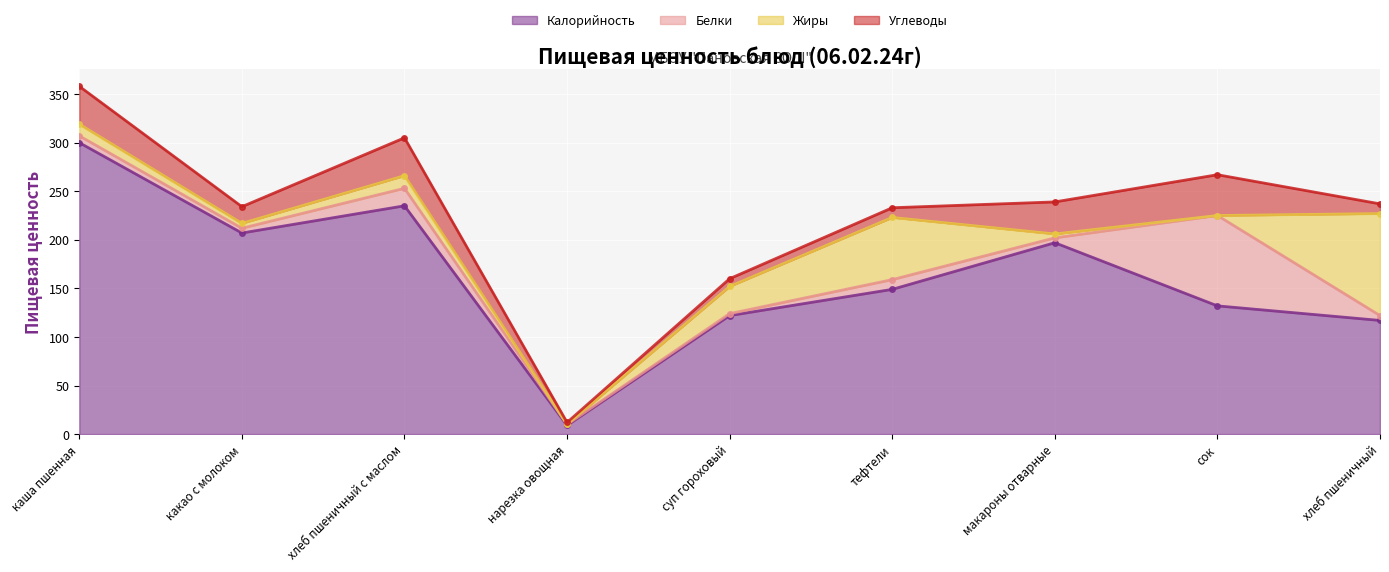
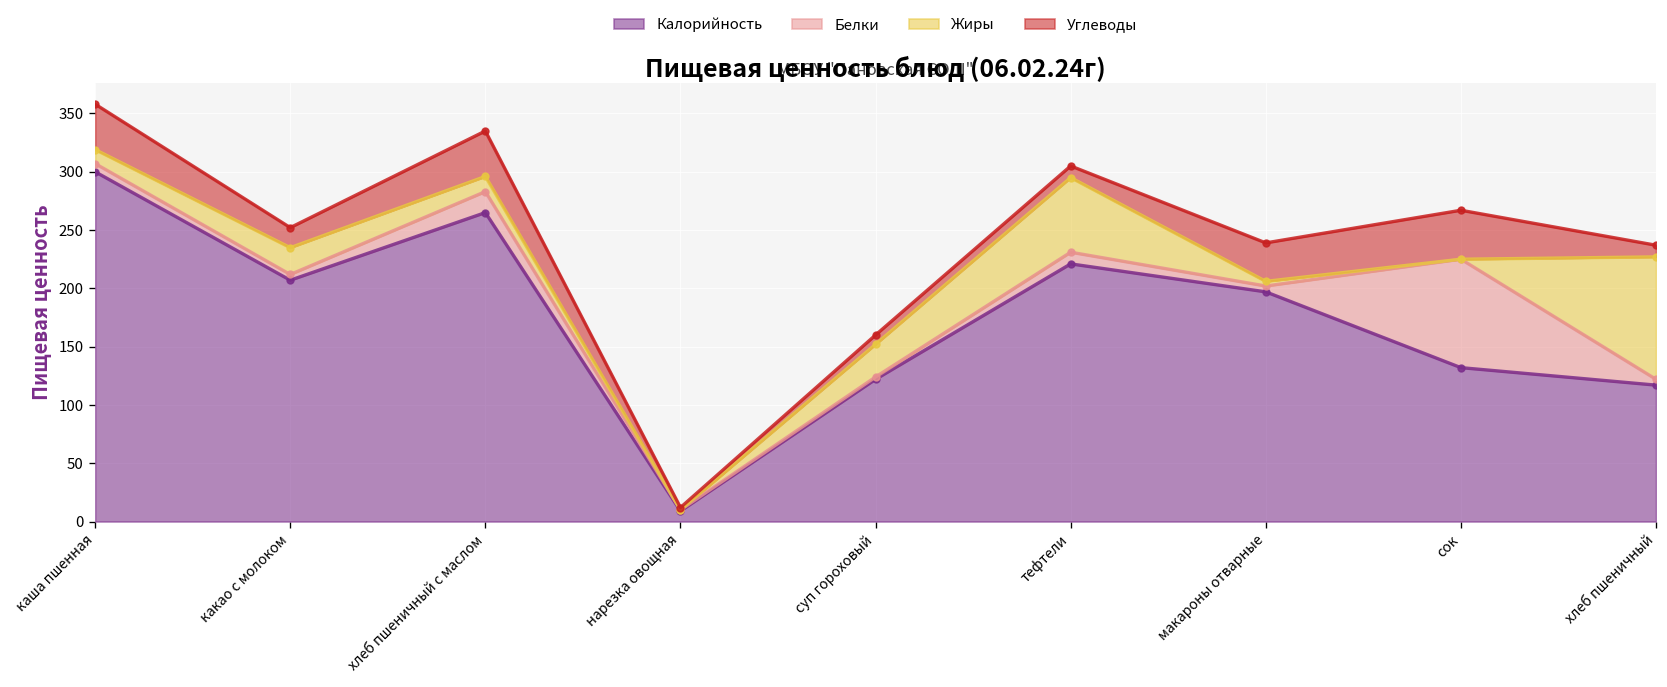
  {
    "Калорийность": {
      "каша пшенная": 300,
      "какао с молоком": 210,
-     "хлеб пшеничный с маслом": 240,
-     "тефтели": 150,
+     "хлеб пшеничный с маслом": 270,
+     "тефтели": 220,
      "макароны отварные": 200,
      "сок": 130,
      "хлеб пшеничный": 120
    },
    "Белки": {
      "каша пшенная": 10,
      "какао с молоком": 0,
      "хлеб пшеничный с маслом": 20,
      "тефтели": 10,
      "макароны отварные": 10,
      "хлеб пшеничный": 10
    },
    "Жиры": {
      "каша пшенная": 10,
-     "какао с молоком": 10,
+     "какао с молоком": 20,
      "хлеб пшеничный с маслом": 10,
      "суп гороховый": 30,
      "тефтели": 60,
      "макароны отварные": 0,
      "хлеб пшеничный": 110
    },
    "Углеводы": {
      "каша пшенная": 40,
      "какао с молоком": 20,
      "хлеб пшеничный с маслом": 40,
      "суп гороховый": 10,
      "тефтели": 10,
      "макароны отварные": 30,
      "сок": 40,
      "хлеб пшеничный": 10
    }
  }
